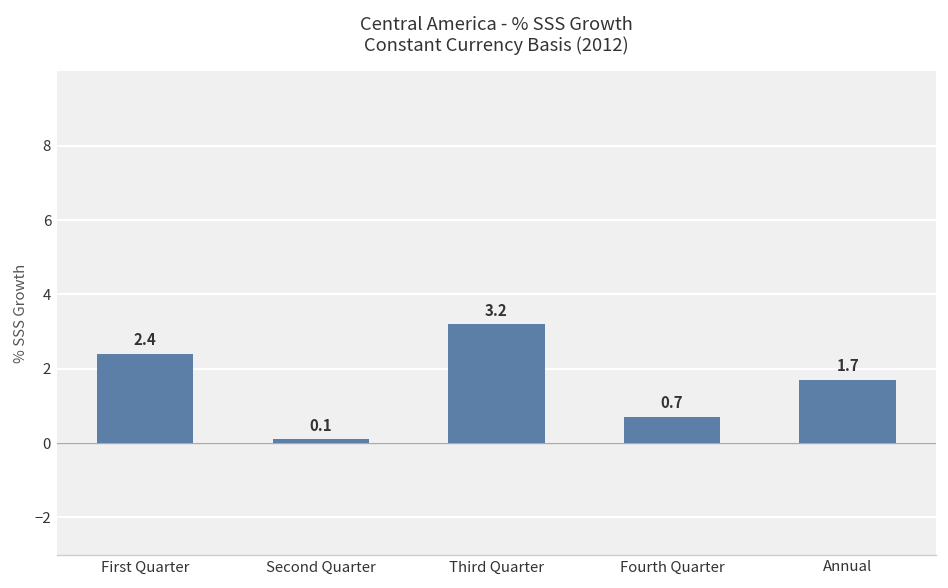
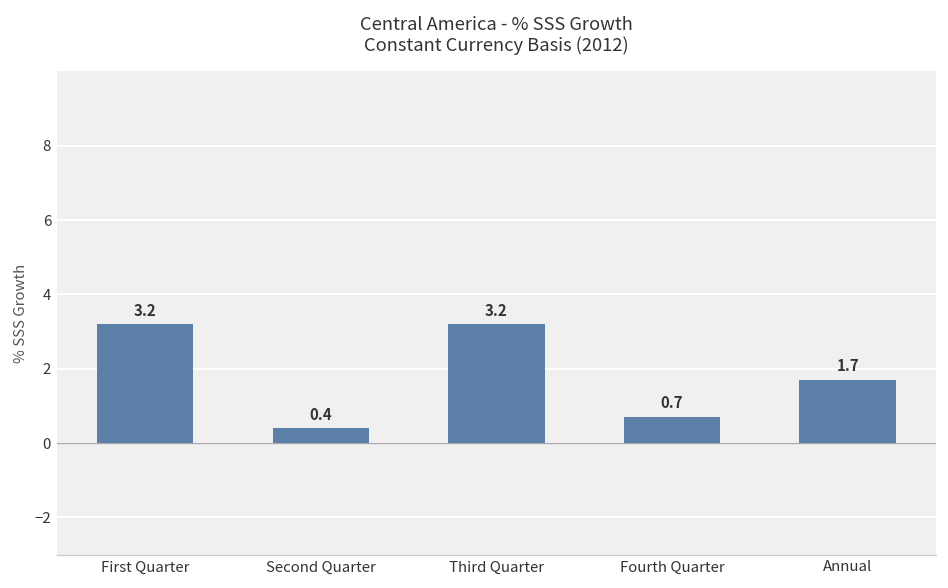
  {
-   "First Quarter": 2.4,
-   "Second Quarter": 0.1,
+   "First Quarter": 3.2,
+   "Second Quarter": 0.4,
    "Third Quarter": 3.2,
    "Fourth Quarter": 0.7,
    "Annual": 1.7
  }
